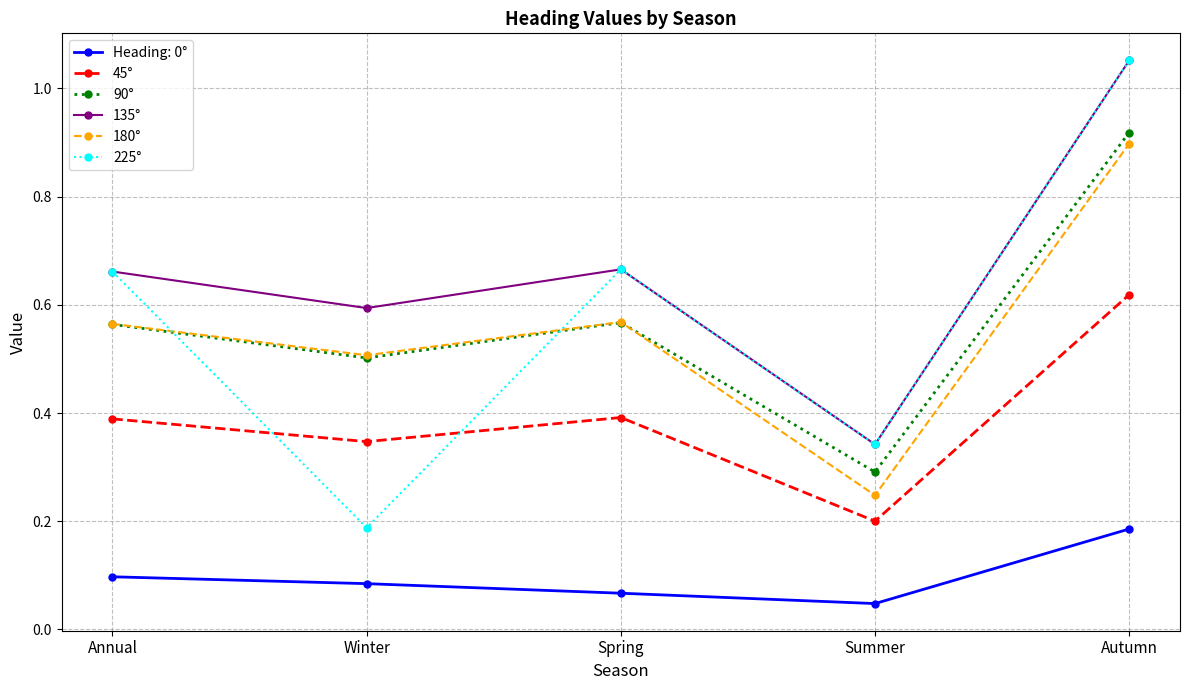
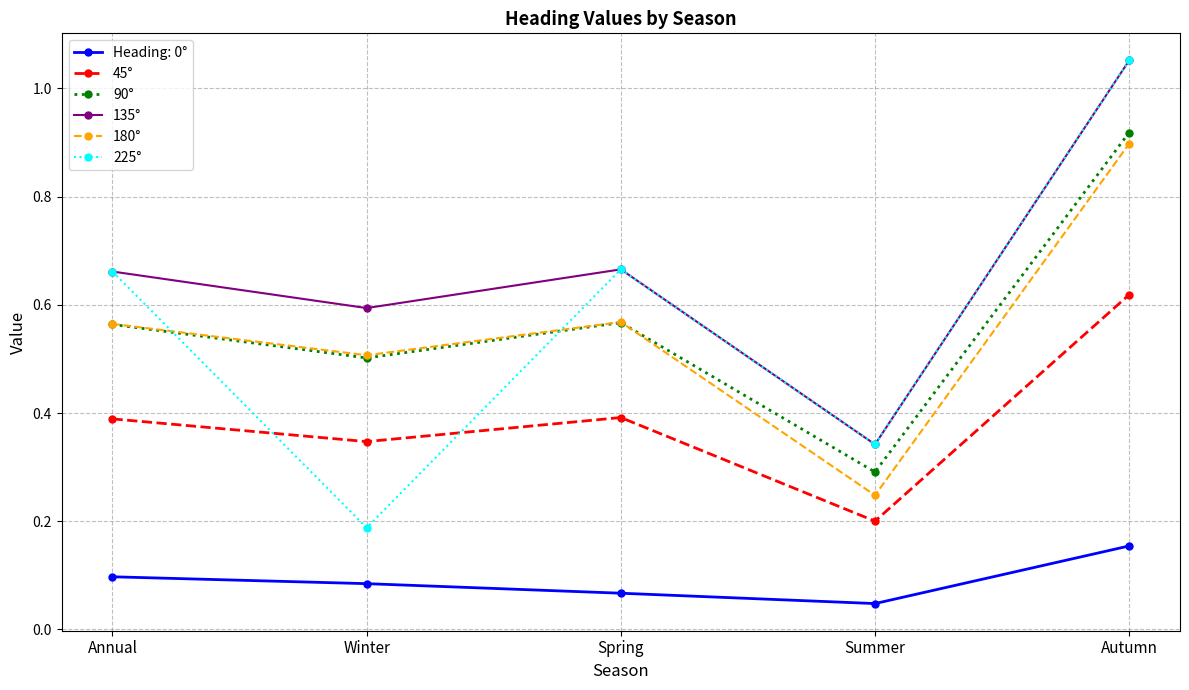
  {
    "Heading: 0°": {
      "Annual": 0.10,
      "Winter": 0.08,
      "Spring": 0.07,
      "Summer": 0.05,
-     "Autumn": 0.19
+     "Autumn": 0.15
    },
    "45°": {
      "Annual": 0.39,
      "Winter": 0.35,
      "Spring": 0.39,
      "Summer": 0.20,
      "Autumn": 0.62
    },
    "90°": {
      "Winter": 0.50,
      "Summer": 0.29,
      "Autumn": 0.92
    },
    "135°": {
      "Winter": 0.59
    },
    "180°": {
      "Winter": 0.51,
      "Summer": 0.25,
      "Autumn": 0.90
    },
    "225°": {
      "Winter": 0.19
    }
  }
